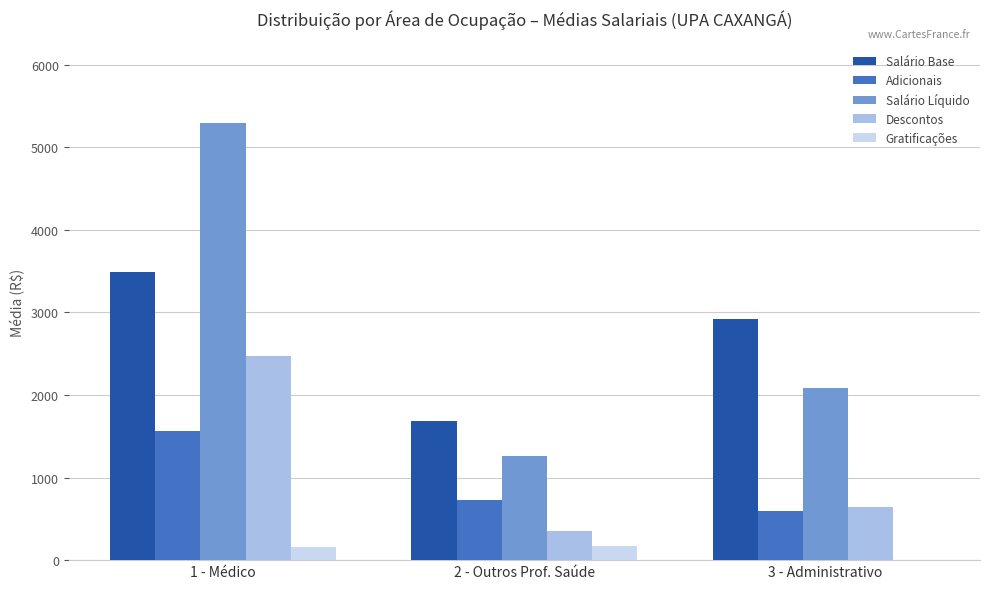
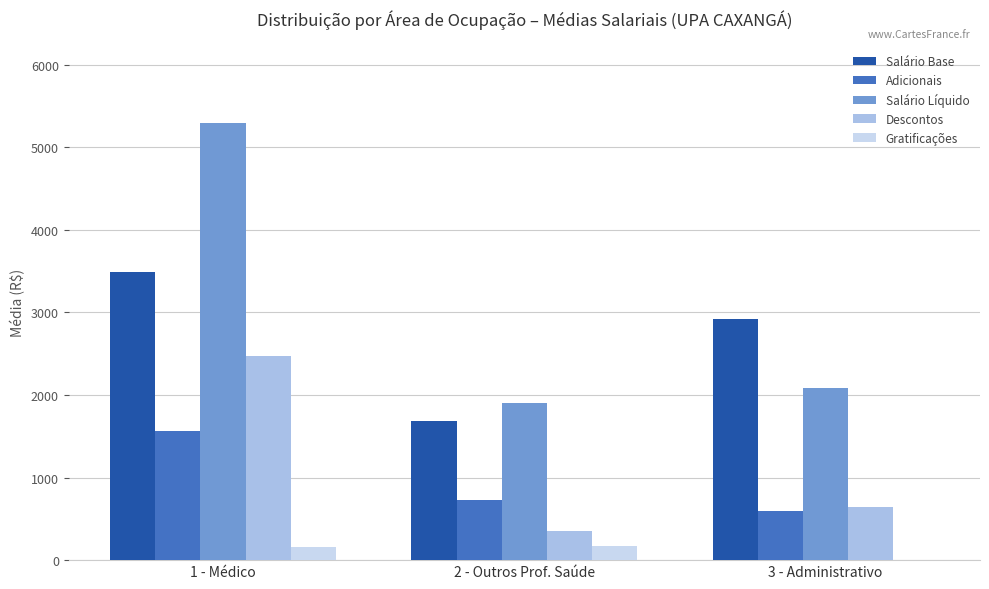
  {
    "Salário Líquido": {
      "1 - Médico": 5300,
-     "2 - Outros Prof. Saúde": 1300,
+     "2 - Outros Prof. Saúde": 1900,
      "3 - Administrativo": 2100
    }
  }
